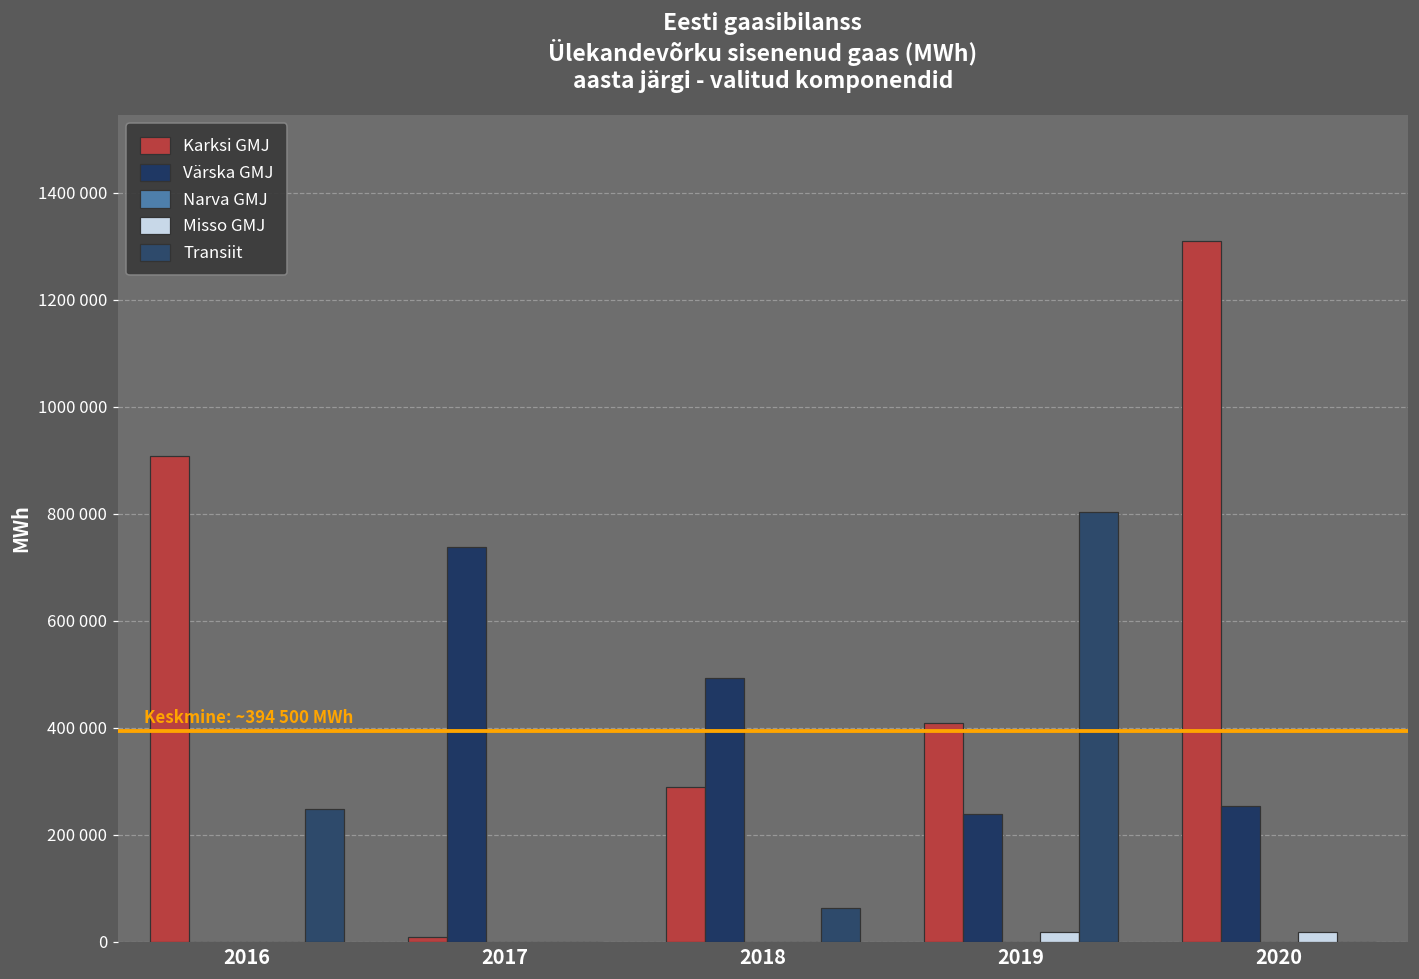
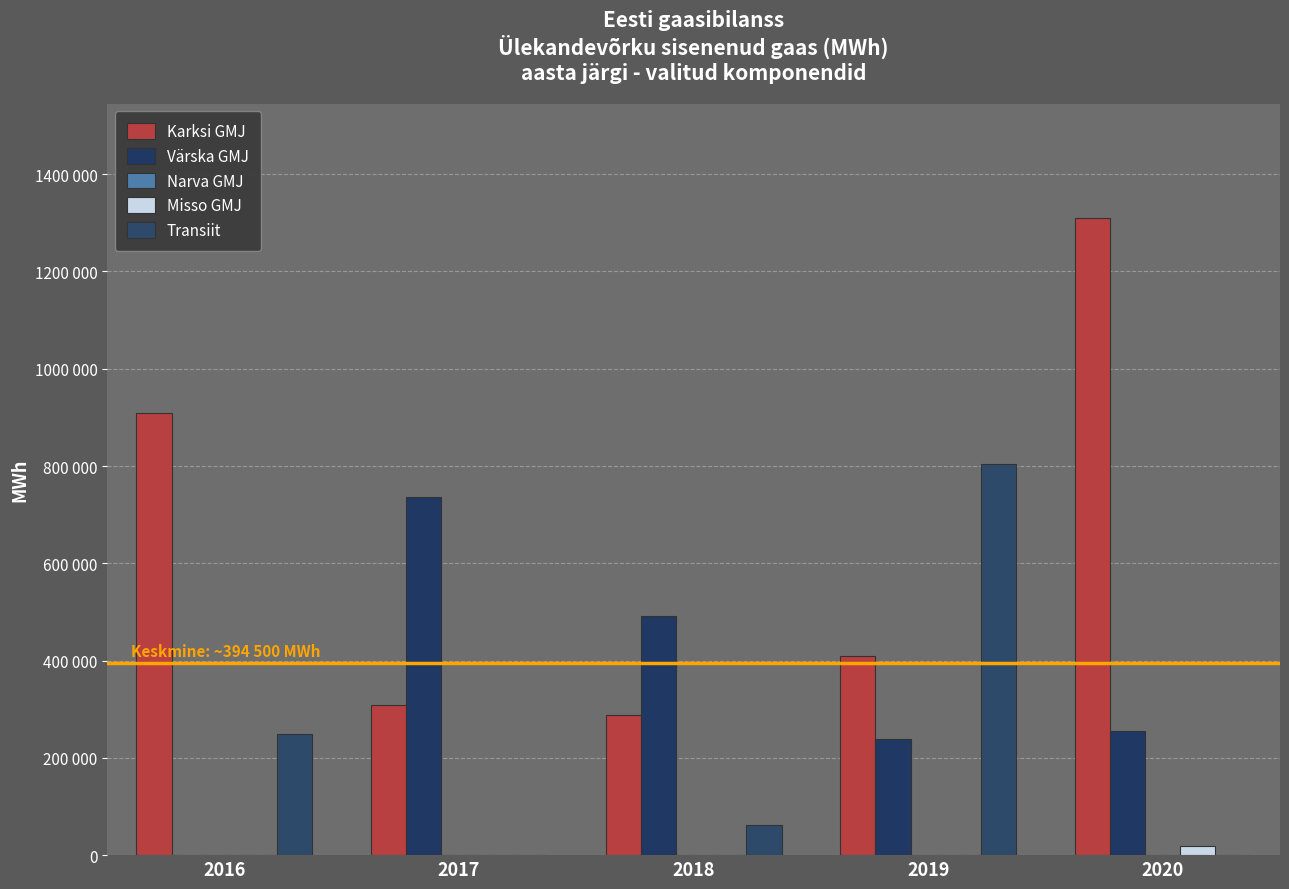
  {
    "Karksi GMJ": {
      "2016": 910000,
-     "2017": 10000,
+     "2017": 310000,
      "2018": 290000,
      "2019": 410000,
      "2020": 1310000
    },
    "Narva GMJ": {
      "2016": 0,
      "2017": 0,
      "2018": 0,
      "2019": 0,
      "2020": 0
    },
    "Misso GMJ": {
-     "2019": 20000,
+     "2019": 0,
      "2020": 20000
    }
  }
